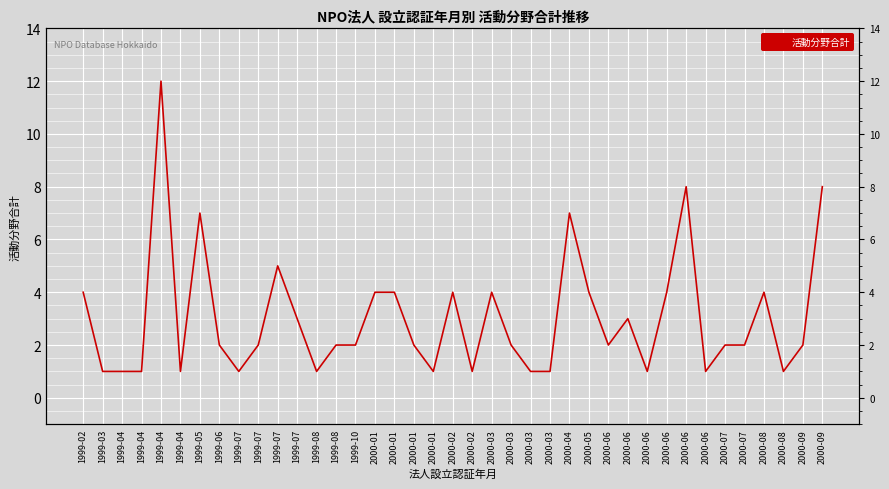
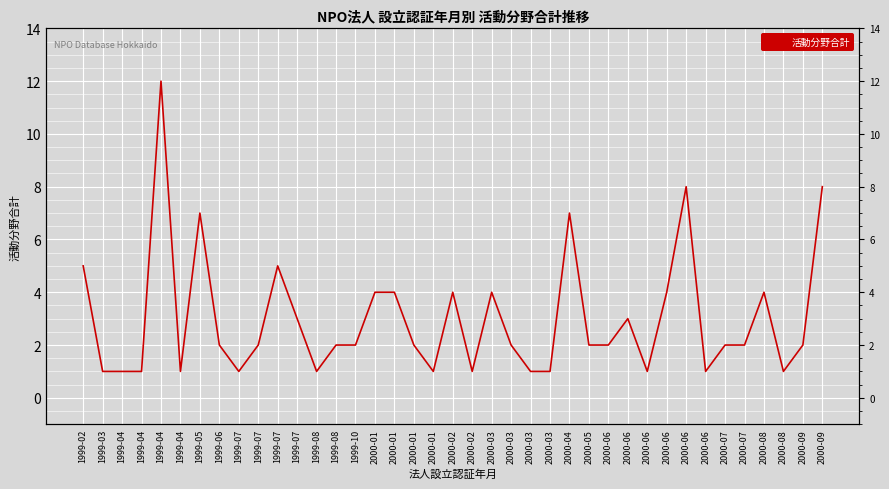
  {
-   "1999-02": 4,
+   "1999-02": 5,
    "1999-03": 1,
    "1999-05": 7,
    "1999-06": 2,
    "1999-10": 2,
    "2000-04": 7,
-   "2000-05": 4
+   "2000-05": 2
  }
